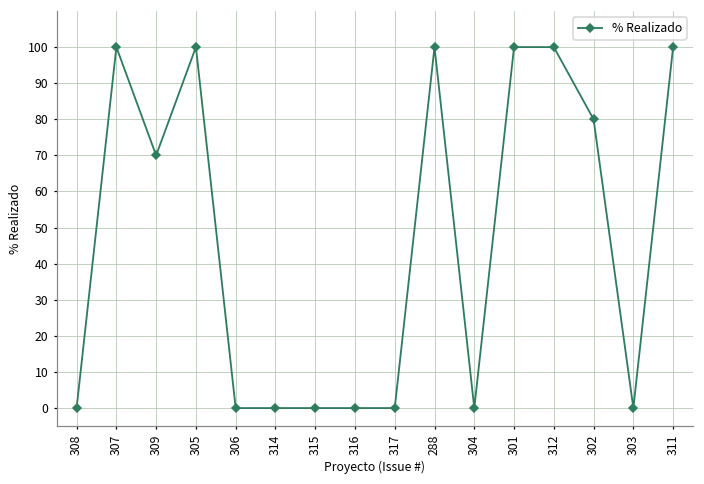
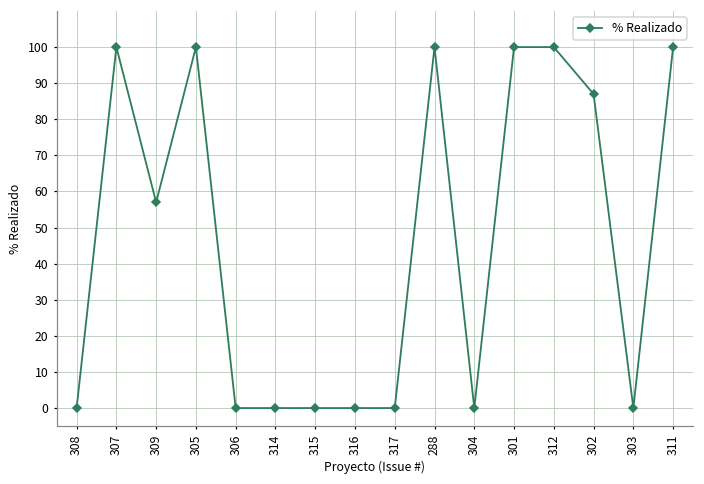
  {
    "308": 0,
    "307": 100,
-   "309": 70,
+   "309": 57,
    "305": 100,
    "306": 0,
    "314": 0,
    "315": 0,
    "316": 0,
    "317": 0,
    "288": 100,
    "304": 0,
    "301": 100,
    "312": 100,
-   "302": 80,
+   "302": 87,
    "303": 0,
    "311": 100
  }
